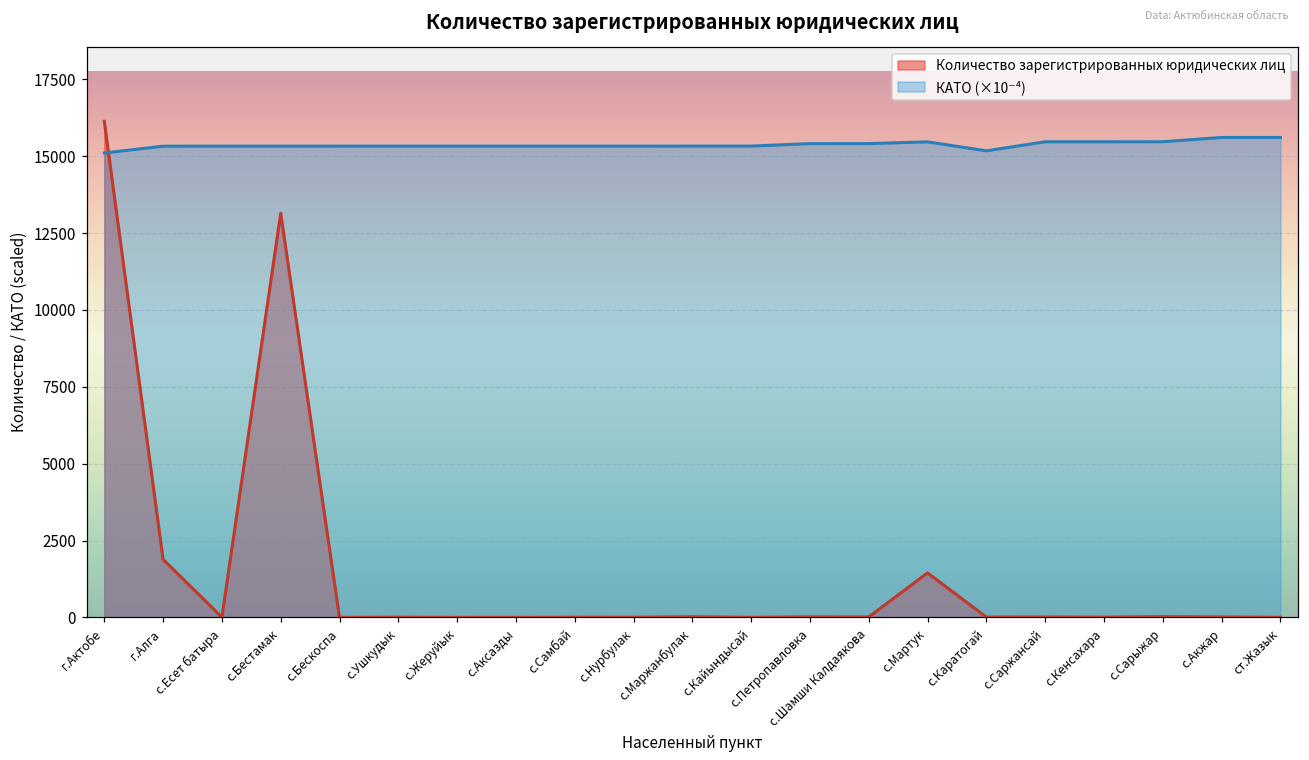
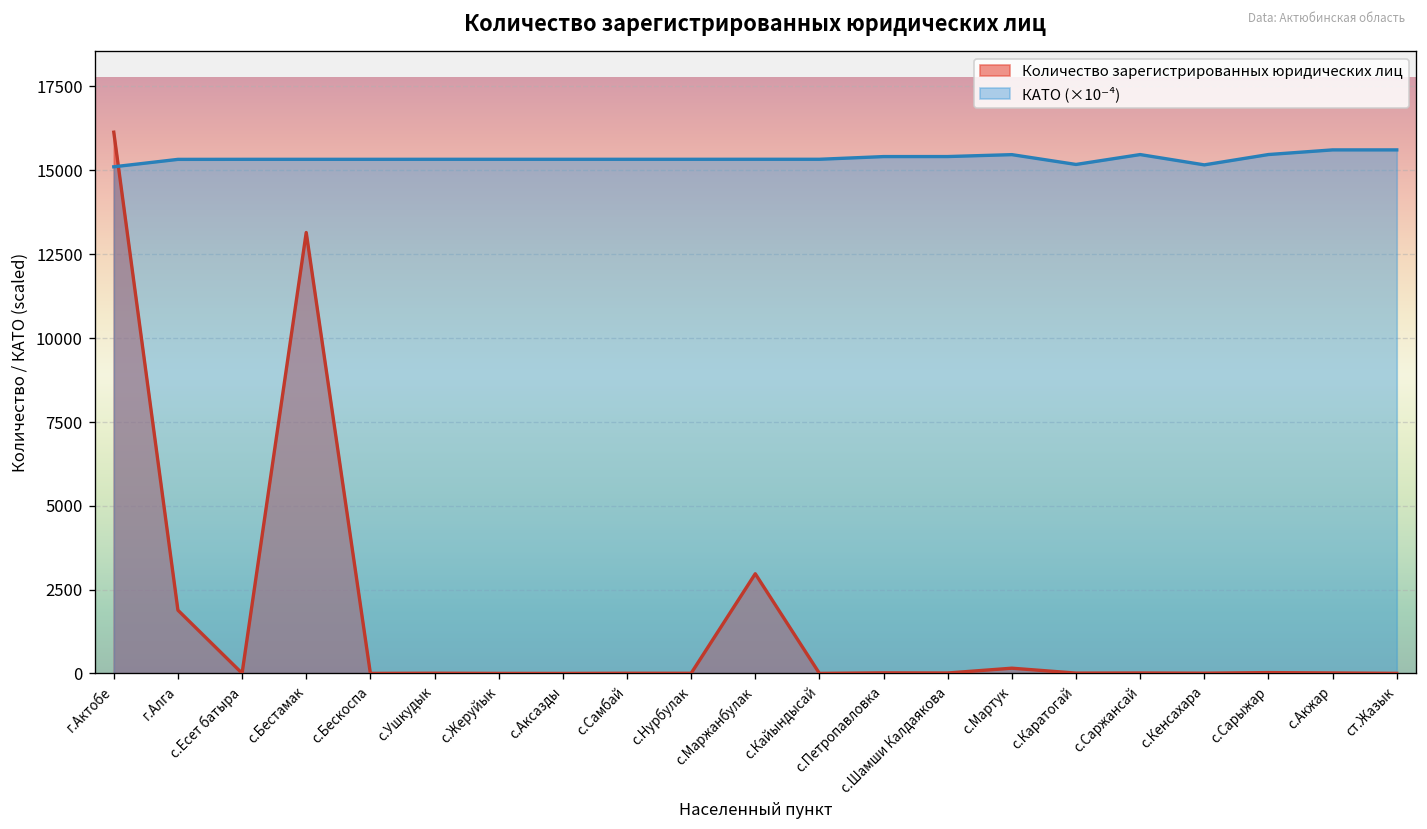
  {
    "Количество зарегистрированных юридических лиц": {
      "г.Актобе": 16100,
      "г.Алга": 1900,
      "с.Есет батыра": 0,
      "с.Бестамак": 13100,
      "с.Бескоспа": 0,
      "с.Ушкудык": 0,
      "с.Жеруйык": 0,
      "с.Аксазды": 0,
      "с.Самбай": 0,
      "с.Нурбулак": 0,
-     "с.Маржанбулак": 0,
+     "с.Маржанбулак": 3000,
      "с.Кайындысай": 0,
      "с.Петропавловка": 0,
      "с.Шамши Калдаякова": 0,
-     "с.Мартук": 1400,
+     "с.Мартук": 200,
      "с.Каратогай": 0,
      "с.Саржансай": 0,
      "с.Кенсахара": 0,
      "с.Сарыжар": 0,
      "с.Акжар": 0,
      "ст.Жазык": 0
    },
    "КАТО (×10⁻⁴)": {
      "г.Актобе": 15100,
      "г.Алга": 15300,
      "с.Есет батыра": 15300,
      "с.Бестамак": 15300,
      "с.Бескоспа": 15300,
      "с.Ушкудык": 15300,
      "с.Жеруйык": 15300,
      "с.Аксазды": 15300,
      "с.Самбай": 15300,
      "с.Нурбулак": 15300,
      "с.Маржанбулак": 15300,
      "с.Кайындысай": 15300,
      "с.Петропавловка": 15400,
      "с.Шамши Калдаякова": 15400,
      "с.Мартук": 15500,
      "с.Каратогай": 15200,
      "с.Саржансай": 15500,
-     "с.Кенсахара": 15500,
+     "с.Кенсахара": 15200,
      "с.Сарыжар": 15500,
      "с.Акжар": 15600,
      "ст.Жазык": 15600
    }
  }
